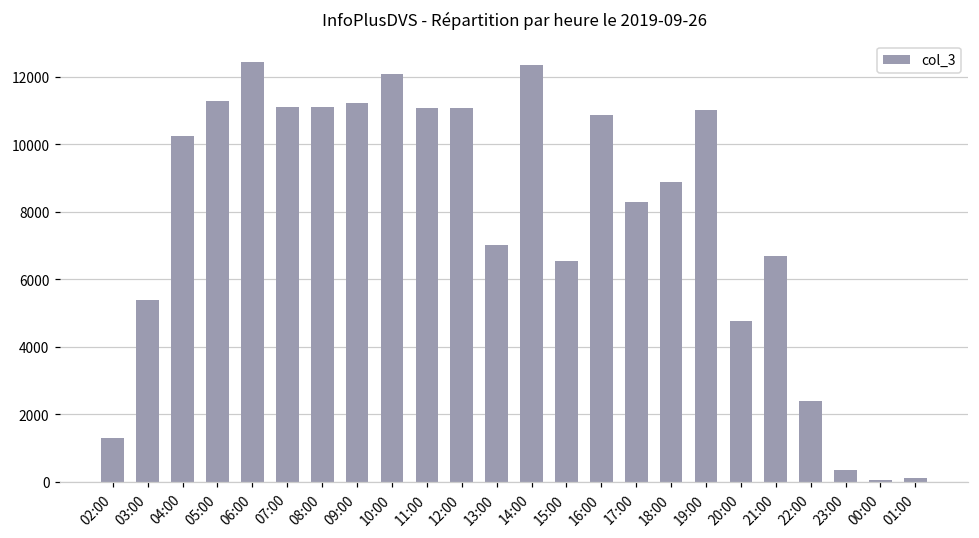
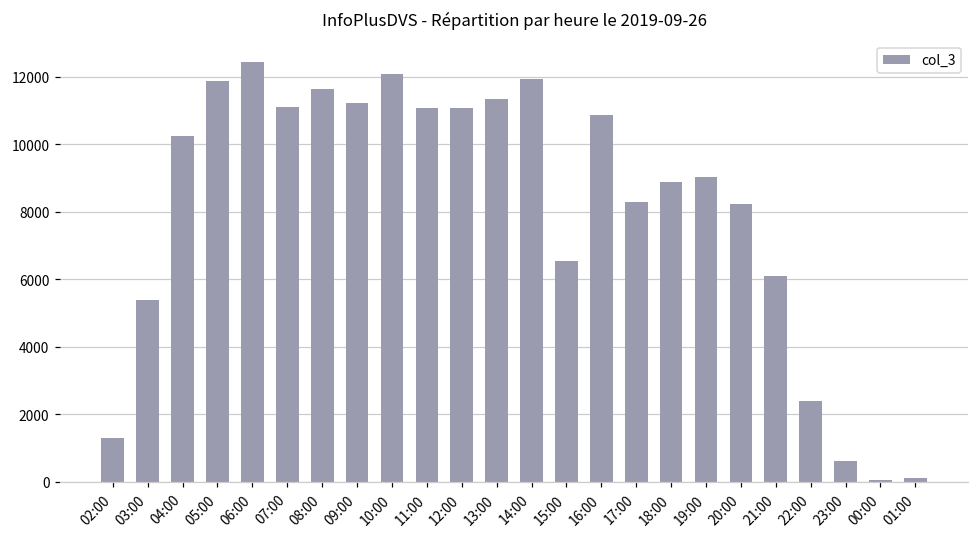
  {
    "02:00": 1300,
    "03:00": 5400,
    "04:00": 10200,
-   "05:00": 11300,
+   "05:00": 11900,
    "06:00": 12400,
    "07:00": 11100,
-   "08:00": 11100,
+   "08:00": 11600,
    "09:00": 11200,
    "10:00": 12100,
    "11:00": 11100,
    "12:00": 11100,
-   "13:00": 7000,
-   "14:00": 12400,
+   "13:00": 11300,
+   "14:00": 11900,
    "15:00": 6500,
    "16:00": 10900,
    "17:00": 8300,
    "18:00": 8900,
-   "19:00": 11000,
-   "20:00": 4800,
-   "21:00": 6700,
+   "19:00": 9000,
+   "20:00": 8200,
+   "21:00": 6100,
    "22:00": 2400,
-   "23:00": 300,
+   "23:00": 600,
    "01:00": 100
  }
